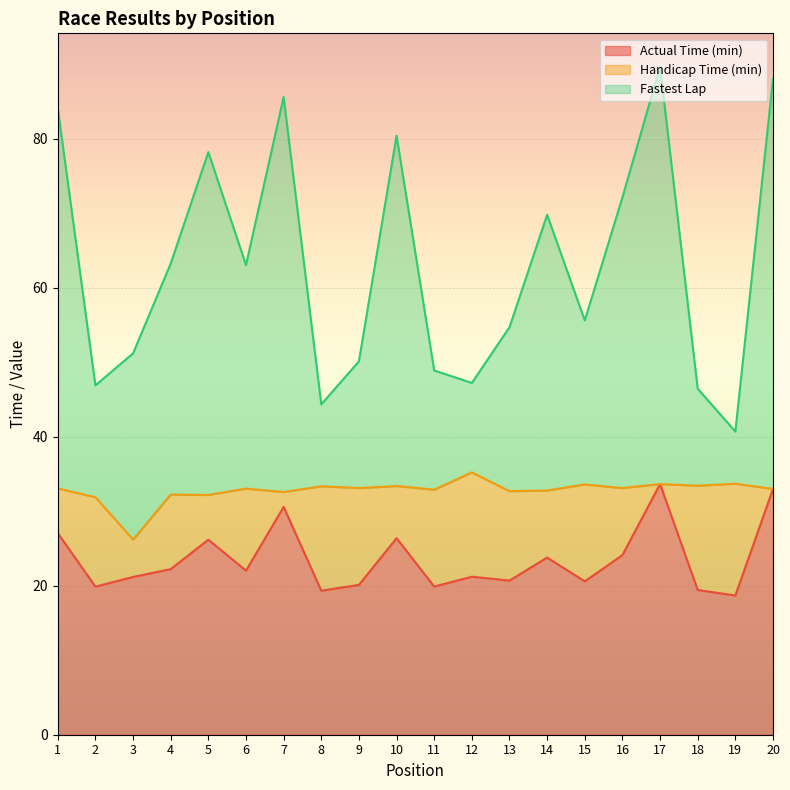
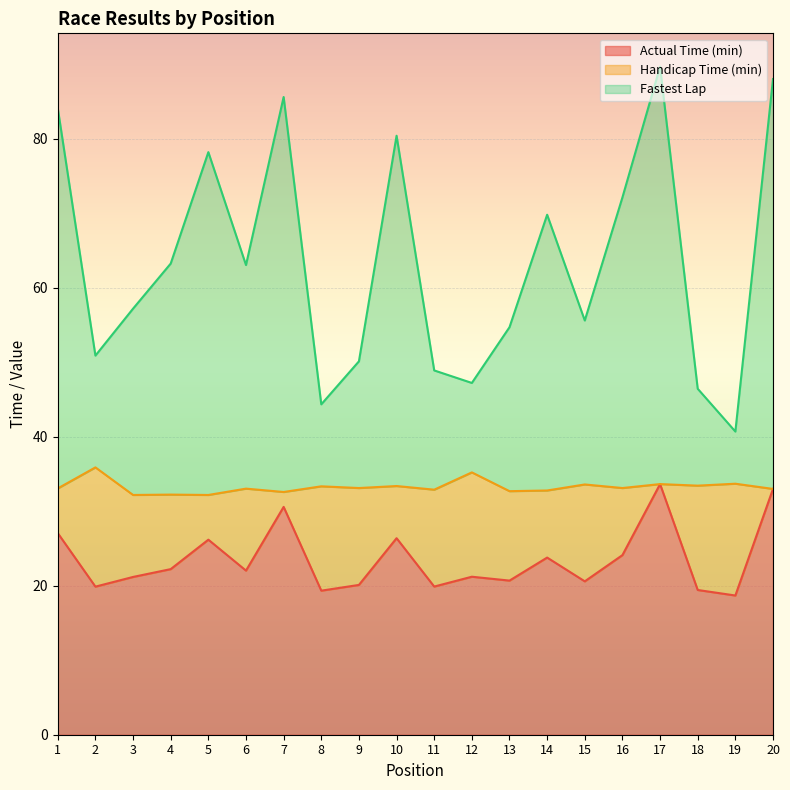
  {
    "Actual Time (min)": {
      "1": 27,
      "2": 20,
      "3": 21,
      "4": 22,
      "5": 26,
      "6": 22,
      "7": 31,
      "8": 19,
      "9": 20,
      "10": 26,
      "11": 20,
      "12": 21,
      "13": 21,
      "14": 24,
      "15": 21,
      "16": 24,
      "18": 19,
      "19": 19
    },
    "Handicap Time (min)": {
      "1": 6,
-     "2": 12,
-     "3": 5,
+     "2": 16,
+     "3": 11,
      "4": 10,
      "5": 6,
      "6": 11,
      "7": 2,
      "8": 14,
      "9": 13,
      "10": 7,
      "11": 13,
      "12": 14,
      "13": 12,
      "14": 9,
      "15": 13,
      "16": 9,
      "18": 14,
      "19": 15
    },
    "Fastest Lap": {
      "1": 51,
      "2": 15,
      "3": 25,
      "4": 31,
      "5": 46,
      "6": 30,
      "7": 53,
      "8": 11,
      "9": 17,
      "10": 47,
      "11": 16,
      "12": 12,
      "13": 22,
      "14": 37,
      "15": 22,
      "16": 39,
      "18": 13,
      "19": 7,
      "20": 55
    }
  }
